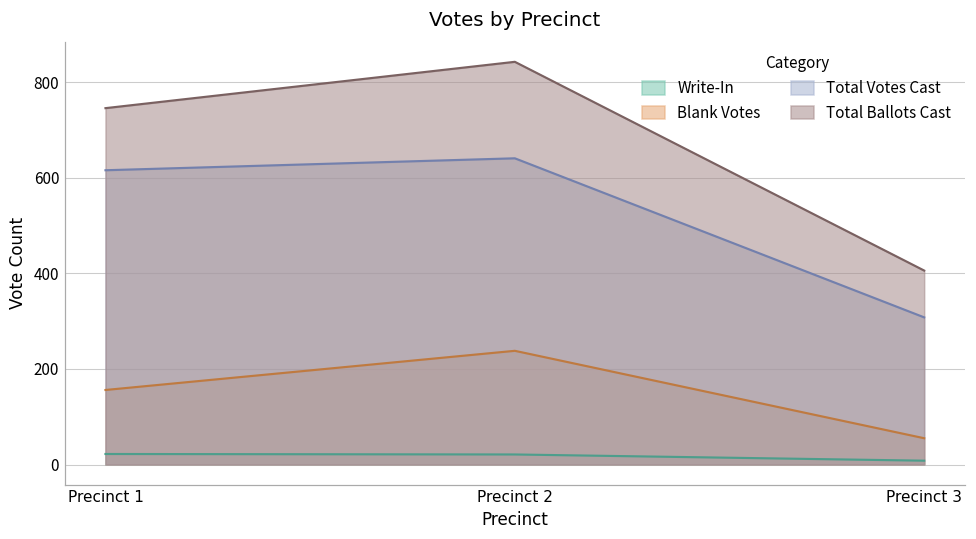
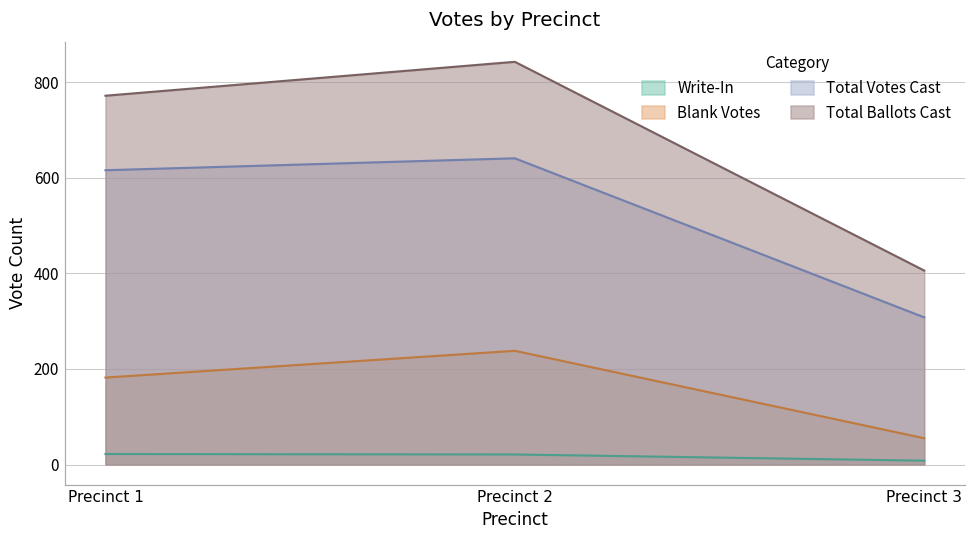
  {
    "Blank Votes": {
-     "Precinct 1": 160,
+     "Precinct 1": 180,
      "Precinct 2": 240,
      "Precinct 3": 60
    },
    "Total Ballots Cast": {
-     "Precinct 1": 750,
+     "Precinct 1": 770,
      "Precinct 2": 840,
      "Precinct 3": 410
    }
  }
